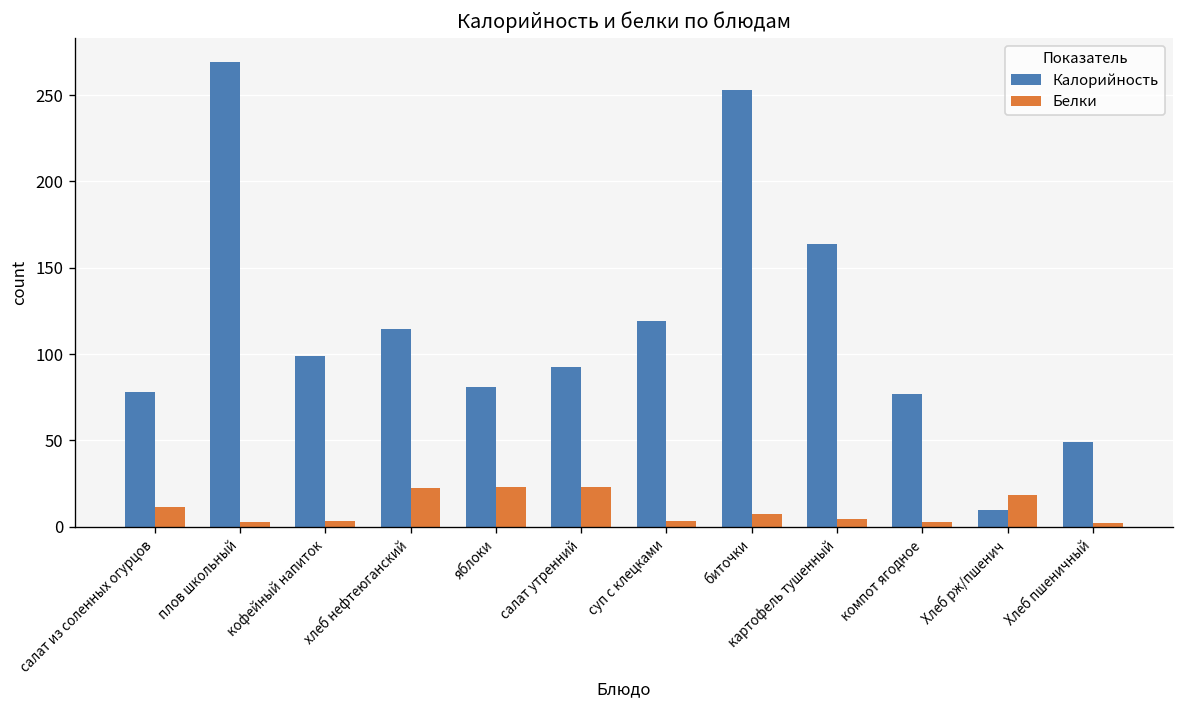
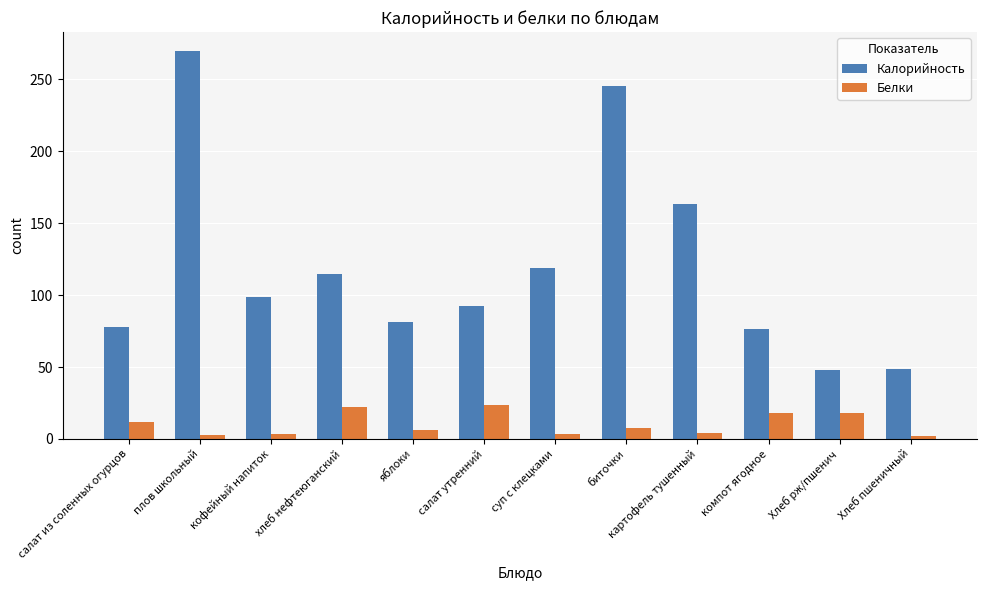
  {
    "Калорийность": {
      "салат из соленных огурцов": 78,
      "плов школьный": 269,
      "кофейный напиток": 99,
      "хлеб нефтеюганский": 114,
      "яблоки": 81,
      "салат утренний": 93,
      "суп с клецками": 119,
-     "биточки": 253,
+     "биточки": 245,
      "картофель тушенный": 164,
      "компот ягодное": 77,
-     "Хлеб рж/пшенич": 10,
+     "Хлеб рж/пшенич": 48,
      "Хлеб пшеничный": 49
    },
    "Белки": {
      "салат из соленных огурцов": 12,
      "плов школьный": 3,
      "кофейный напиток": 3,
      "хлеб нефтеюганский": 22,
-     "яблоки": 23,
+     "яблоки": 7,
      "салат утренний": 23,
      "суп с клецками": 4,
      "биточки": 8,
      "картофель тушенный": 4,
-     "компот ягодное": 3,
+     "компот ягодное": 18,
      "Хлеб рж/пшенич": 18,
      "Хлеб пшеничный": 2
    }
  }
